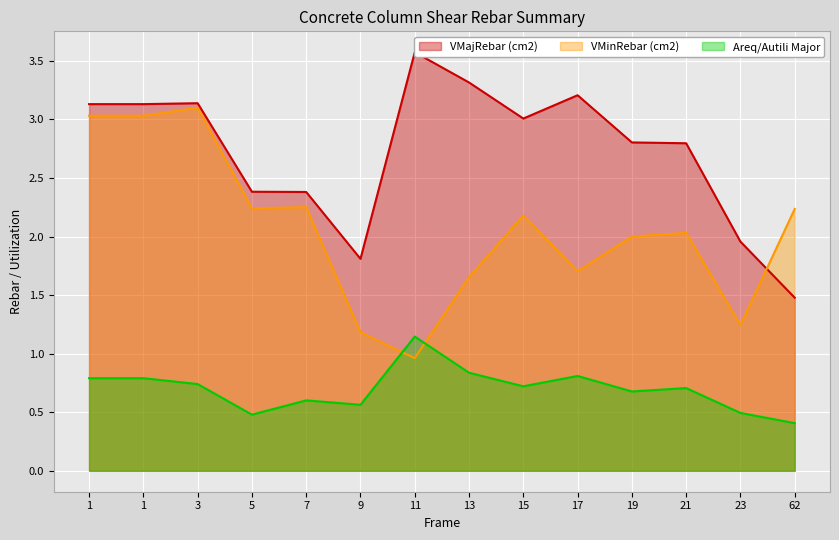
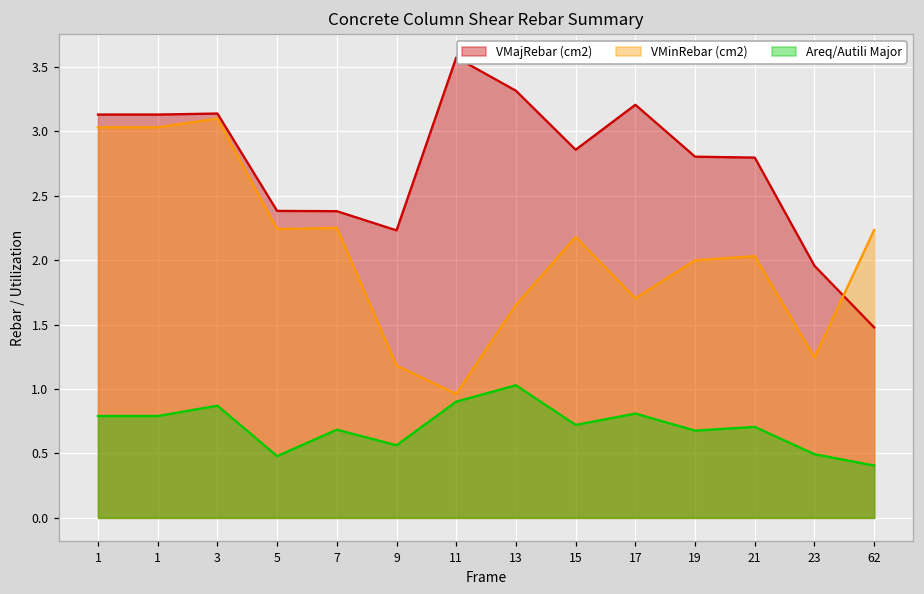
  {
    "VMajRebar (cm2)": {
      "3": 3.14,
      "5": 2.38,
      "7": 2.38,
-     "9": 1.81,
+     "9": 2.23,
      "13": 3.32,
-     "15": 3.01,
+     "15": 2.86,
      "17": 3.21,
      "19": 2.80,
      "21": 2.80,
      "23": 1.96,
      "62": 1.48
    },
    "VMinRebar (cm2)": {
      "3": 3.10,
      "5": 2.24,
      "7": 2.25,
      "9": 1.18,
      "11": 0.96,
      "13": 1.65,
      "15": 2.18,
      "17": 1.70,
      "19": 2.00,
      "21": 2.03,
      "23": 1.25,
      "62": 2.24
    },
    "Areq/Autili Major": {
-     "3": 0.74,
+     "3": 0.87,
      "5": 0.48,
-     "7": 0.60,
+     "7": 0.68,
      "9": 0.56,
-     "11": 1.15,
-     "13": 0.84,
+     "11": 0.90,
+     "13": 1.03,
      "15": 0.72,
      "17": 0.81,
      "19": 0.68,
      "21": 0.71,
      "23": 0.49,
      "62": 0.41
    }
  }
